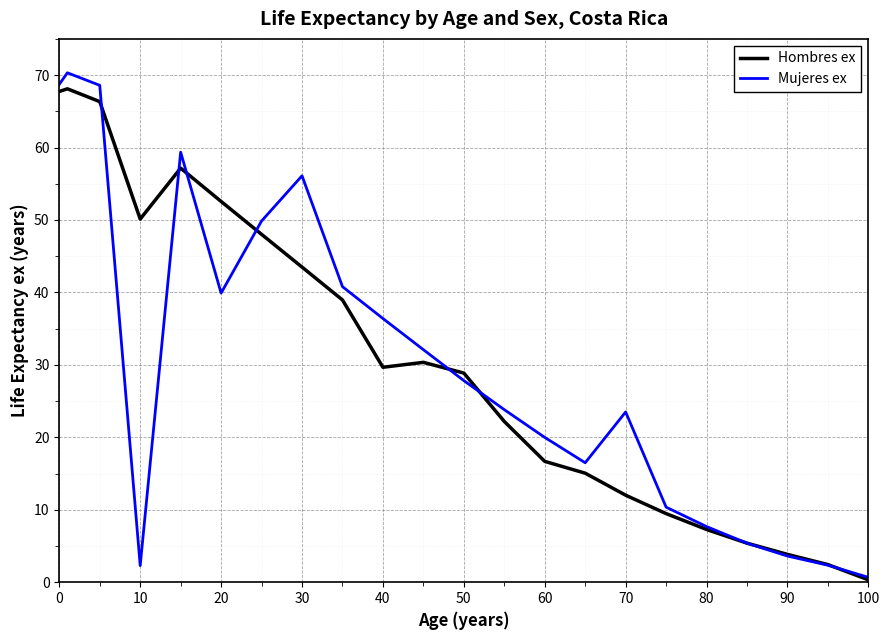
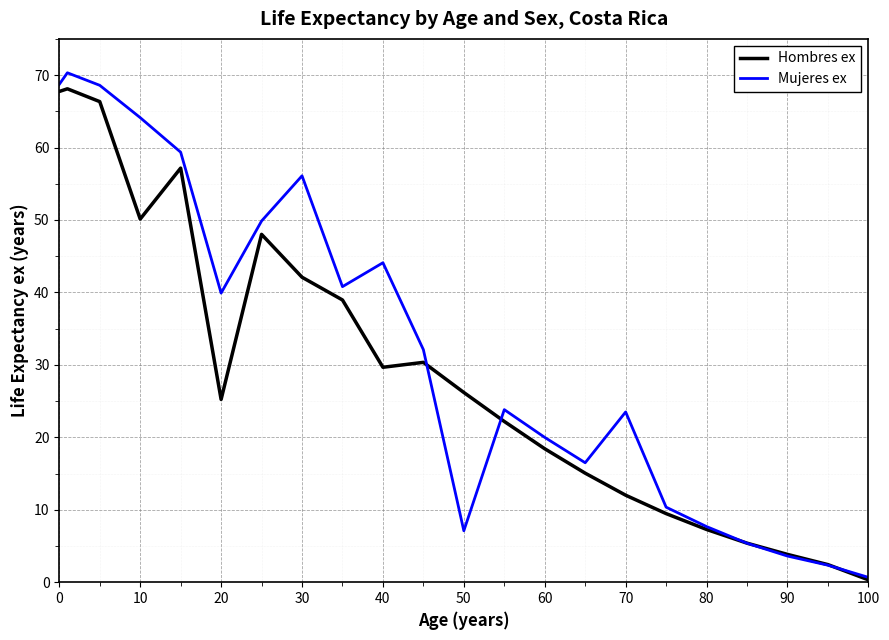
  {
    "Hombres ex": {
      "0": 68,
      "10": 50,
-     "20": 53,
-     "30": 44,
+     "20": 25,
+     "30": 42,
      "40": 30,
-     "50": 29,
-     "60": 17,
+     "50": 26,
+     "60": 18,
      "70": 12,
      "80": 7
    },
    "Mujeres ex": {
      "0": 69,
-     "10": 2,
+     "10": 64,
      "20": 40,
      "30": 56,
-     "40": 36,
-     "50": 28,
+     "40": 44,
+     "50": 7,
      "60": 20,
      "70": 24,
      "80": 8
    }
  }
